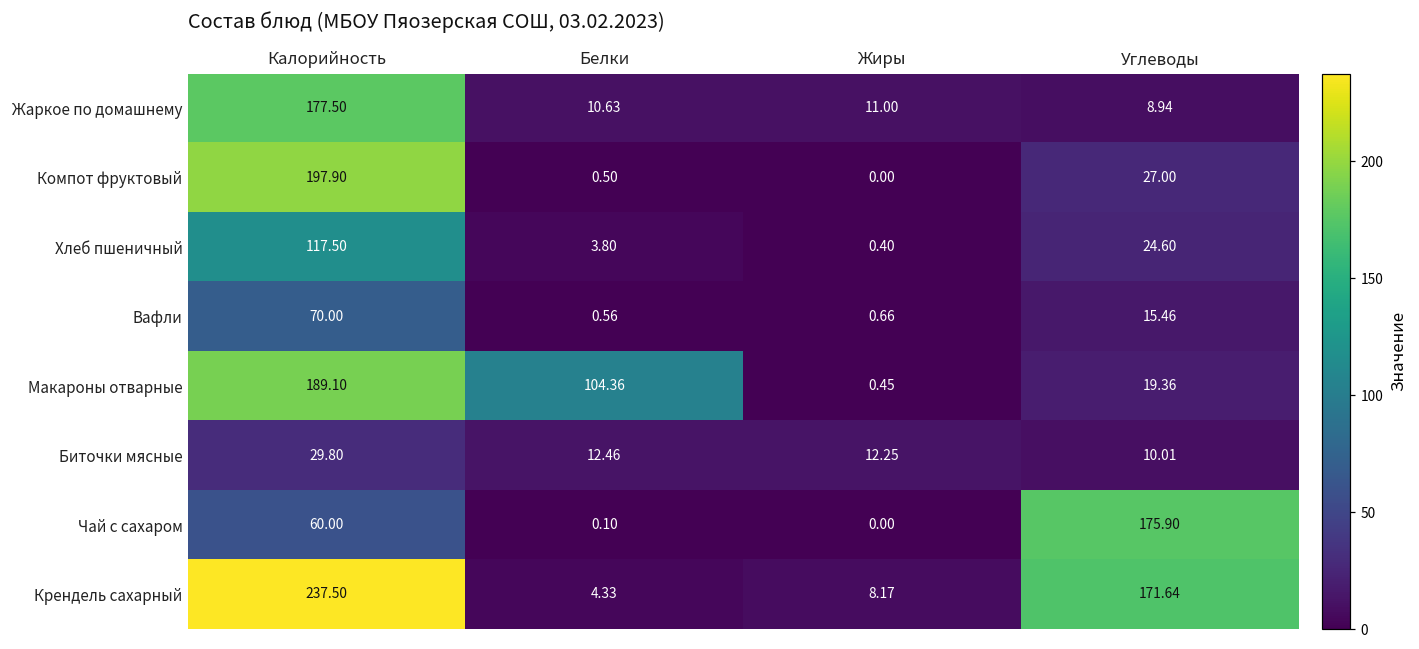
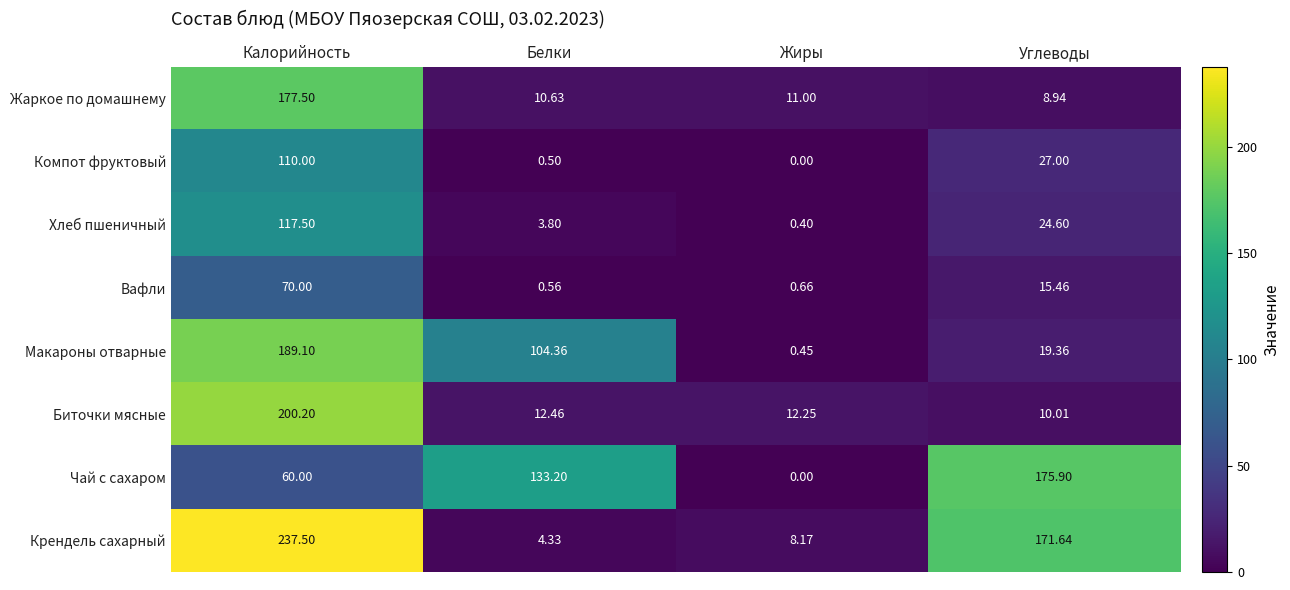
  {
    "Жаркое по домашнему": {
      "Калорийность": 177.50,
      "Белки": 10.63,
      "Жиры": 11.00,
      "Углеводы": 8.94
    },
    "Компот фруктовый": {
-     "Калорийность": 197.90,
+     "Калорийность": 110.00,
      "Белки": 0.50,
      "Жиры": 0.00,
      "Углеводы": 27.00
    },
    "Хлеб пшеничный": {
      "Калорийность": 117.50,
      "Белки": 3.80,
      "Жиры": 0.40,
      "Углеводы": 24.60
    },
    "Вафли": {
      "Калорийность": 70.00,
      "Белки": 0.56,
      "Жиры": 0.66,
      "Углеводы": 15.46
    },
    "Макароны отварные": {
      "Калорийность": 189.10,
      "Белки": 104.36,
      "Жиры": 0.45,
      "Углеводы": 19.36
    },
    "Биточки мясные": {
-     "Калорийность": 29.80,
+     "Калорийность": 200.20,
      "Белки": 12.46,
      "Жиры": 12.25,
      "Углеводы": 10.01
    },
    "Чай с сахаром": {
      "Калорийность": 60.00,
-     "Белки": 0.10,
+     "Белки": 133.20,
      "Жиры": 0.00,
      "Углеводы": 175.90
    },
    "Крендель сахарный": {
      "Калорийность": 237.50,
      "Белки": 4.33,
      "Жиры": 8.17,
      "Углеводы": 171.64
    }
  }
